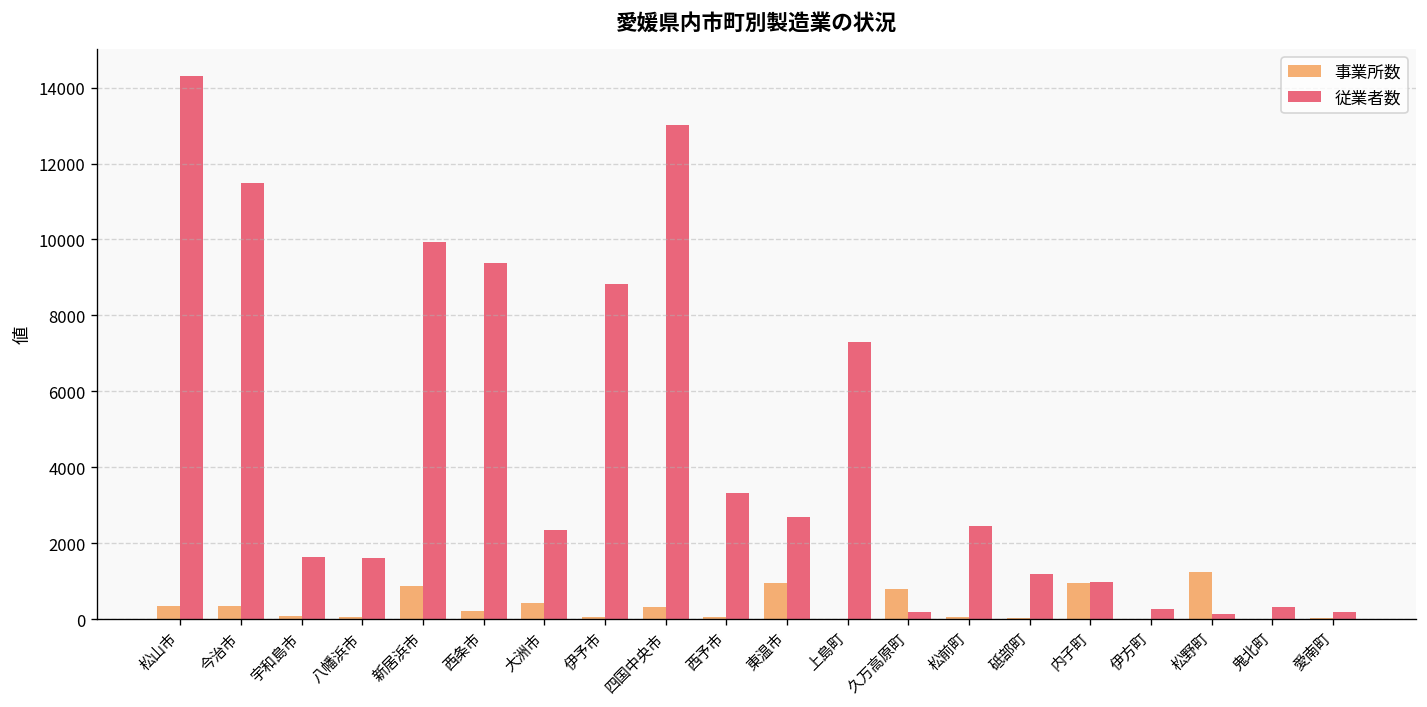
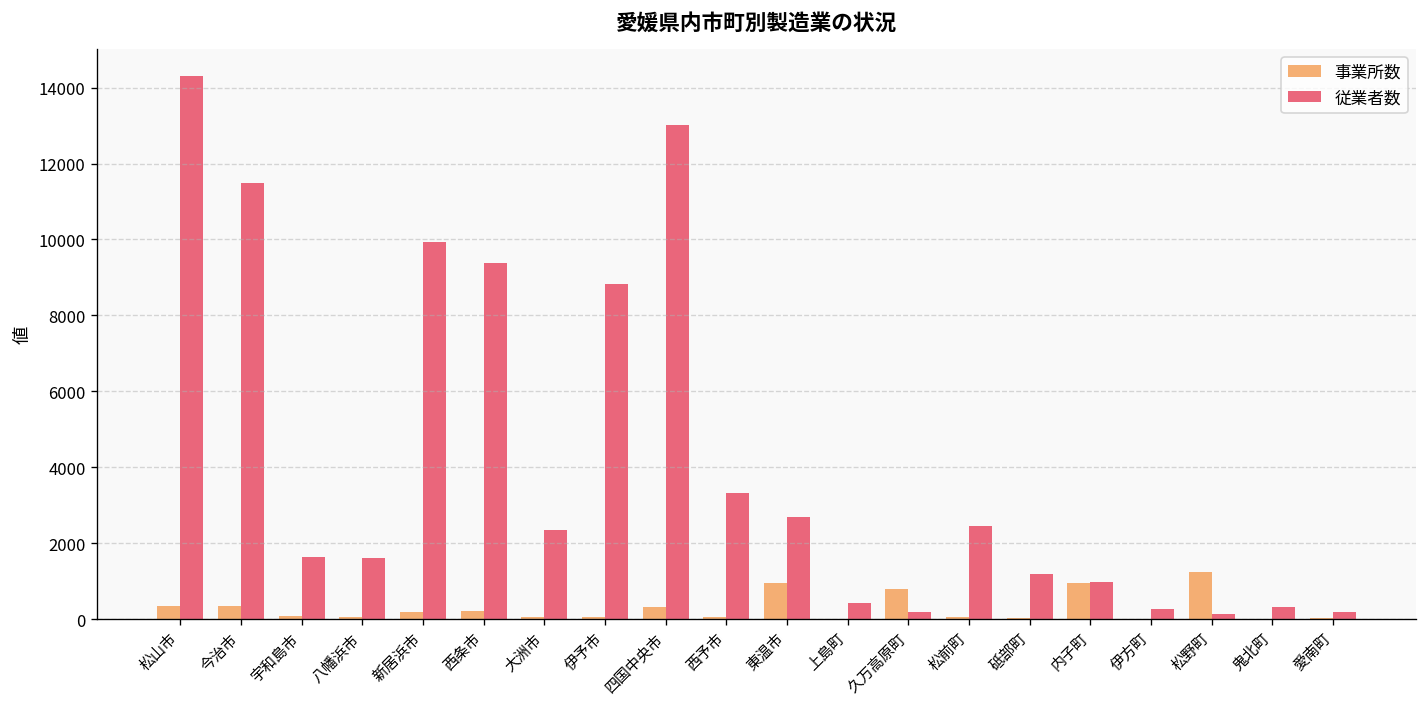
  {
    "事業所数": {
      "松山市": 300,
      "今治市": 400,
      "宇和島市": 100,
-     "新居浜市": 900,
+     "新居浜市": 200,
      "西条市": 200,
-     "大洲市": 400,
+     "大洲市": 100,
      "四国中央市": 300,
      "東温市": 1000,
      "久万高原町": 800,
      "内子町": 900,
      "松野町": 1200
    },
    "従業者数": {
      "松山市": 14300,
      "今治市": 11500,
      "宇和島市": 1600,
      "八幡浜市": 1600,
      "新居浜市": 9900,
      "西条市": 9400,
      "大洲市": 2400,
      "伊予市": 8800,
      "四国中央市": 13000,
      "西予市": 3300,
      "東温市": 2700,
-     "上島町": 7300,
+     "上島町": 400,
      "久万高原町": 200,
      "松前町": 2500,
      "砥部町": 1200,
      "内子町": 1000,
      "伊方町": 300,
      "松野町": 100,
      "鬼北町": 300,
      "愛南町": 200
    }
  }
